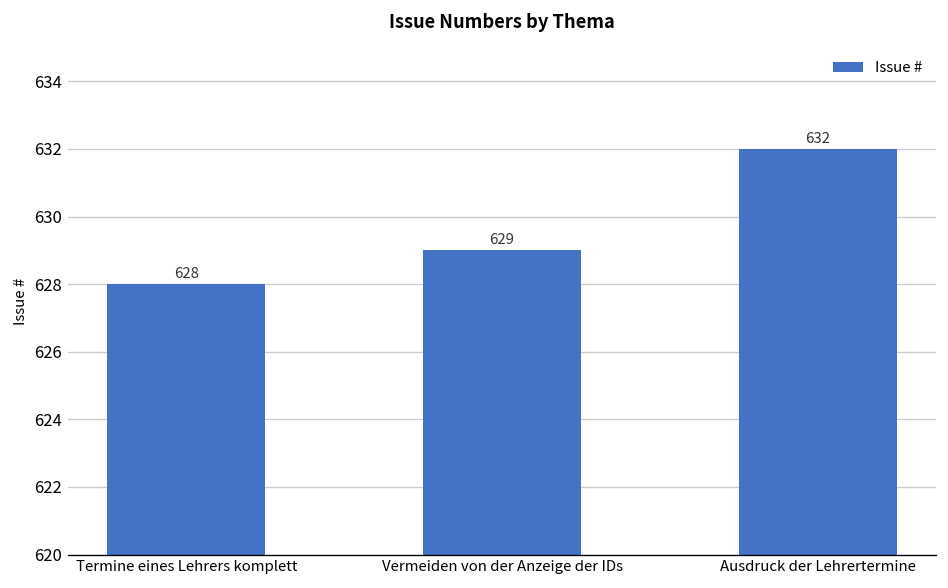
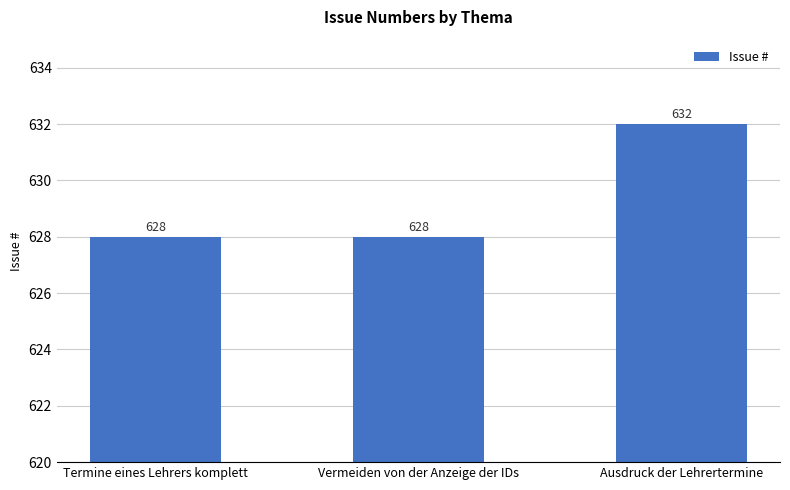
  {
    "Termine eines Lehrers komplett": 628,
-   "Vermeiden von der Anzeige der IDs": 629,
+   "Vermeiden von der Anzeige der IDs": 628,
    "Ausdruck der Lehrertermine": 632
  }
